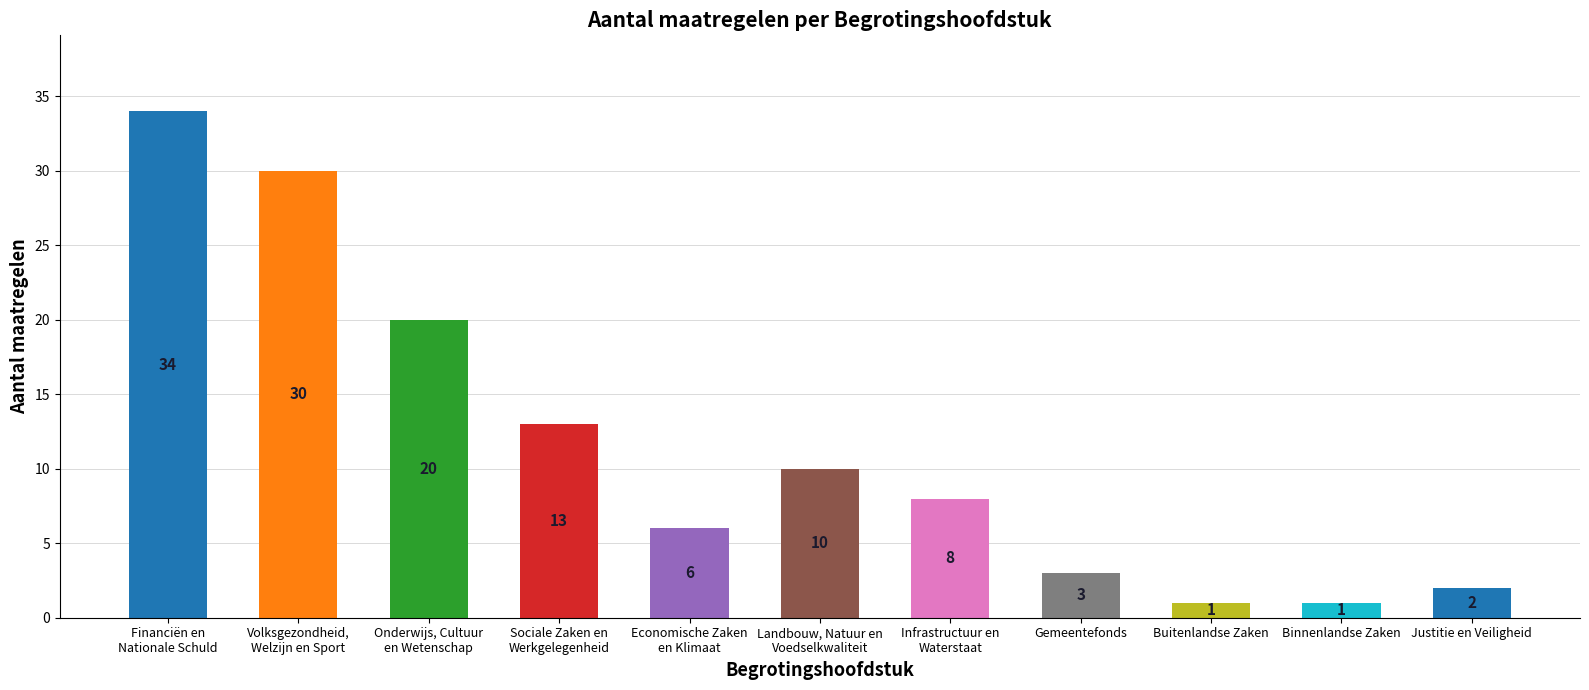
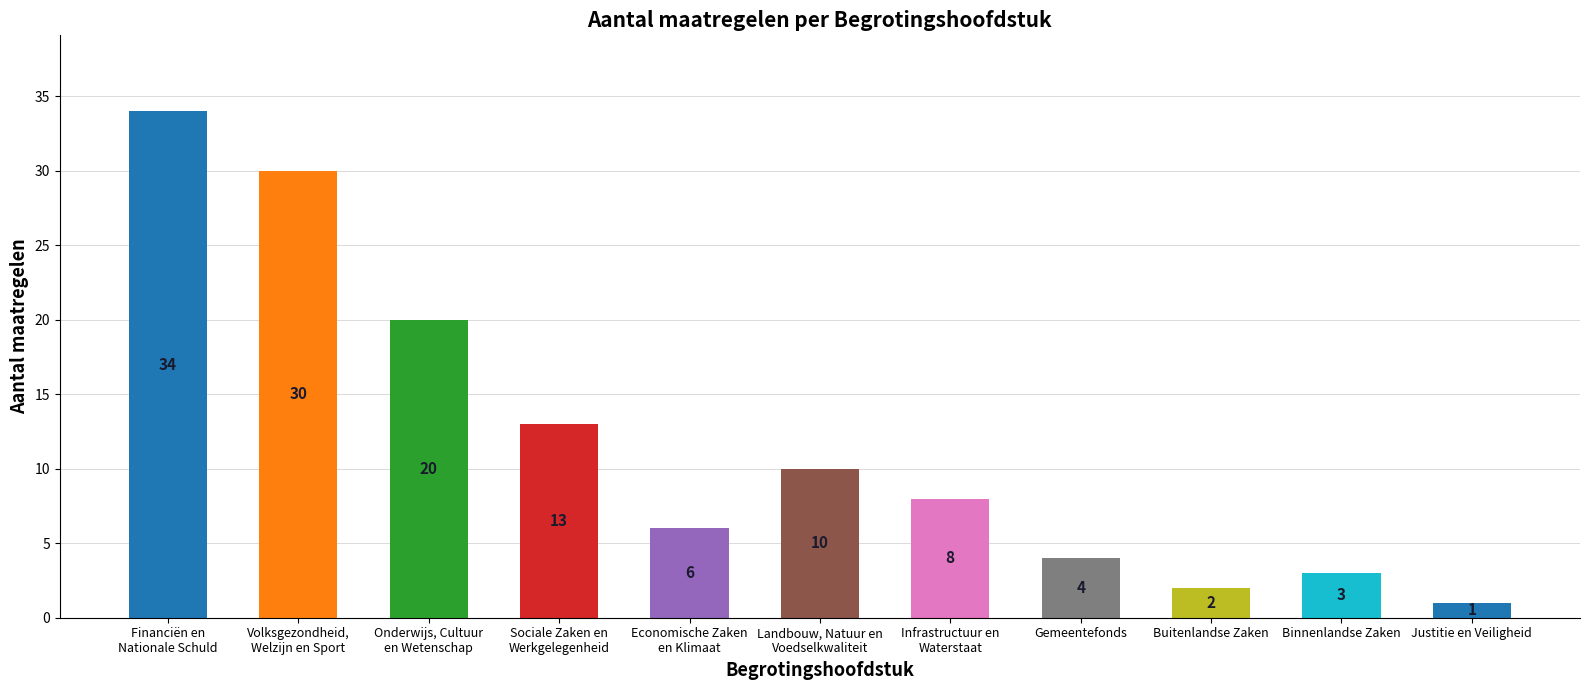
  {
    "Financiën en Nationale Schuld": 34,
    "Volksgezondheid, Welzijn en Sport": 30,
    "Onderwijs, Cultuur en Wetenschap": 20,
    "Sociale Zaken en Werkgelegenheid": 13,
    "Economische Zaken en Klimaat": 6,
    "Landbouw, Natuur en Voedselkwaliteit": 10,
    "Infrastructuur en Waterstaat": 8,
-   "Gemeentefonds": 3,
-   "Buitenlandse Zaken": 1,
-   "Binnenlandse Zaken": 1,
-   "Justitie en Veiligheid": 2
+   "Gemeentefonds": 4,
+   "Buitenlandse Zaken": 2,
+   "Binnenlandse Zaken": 3,
+   "Justitie en Veiligheid": 1
  }
